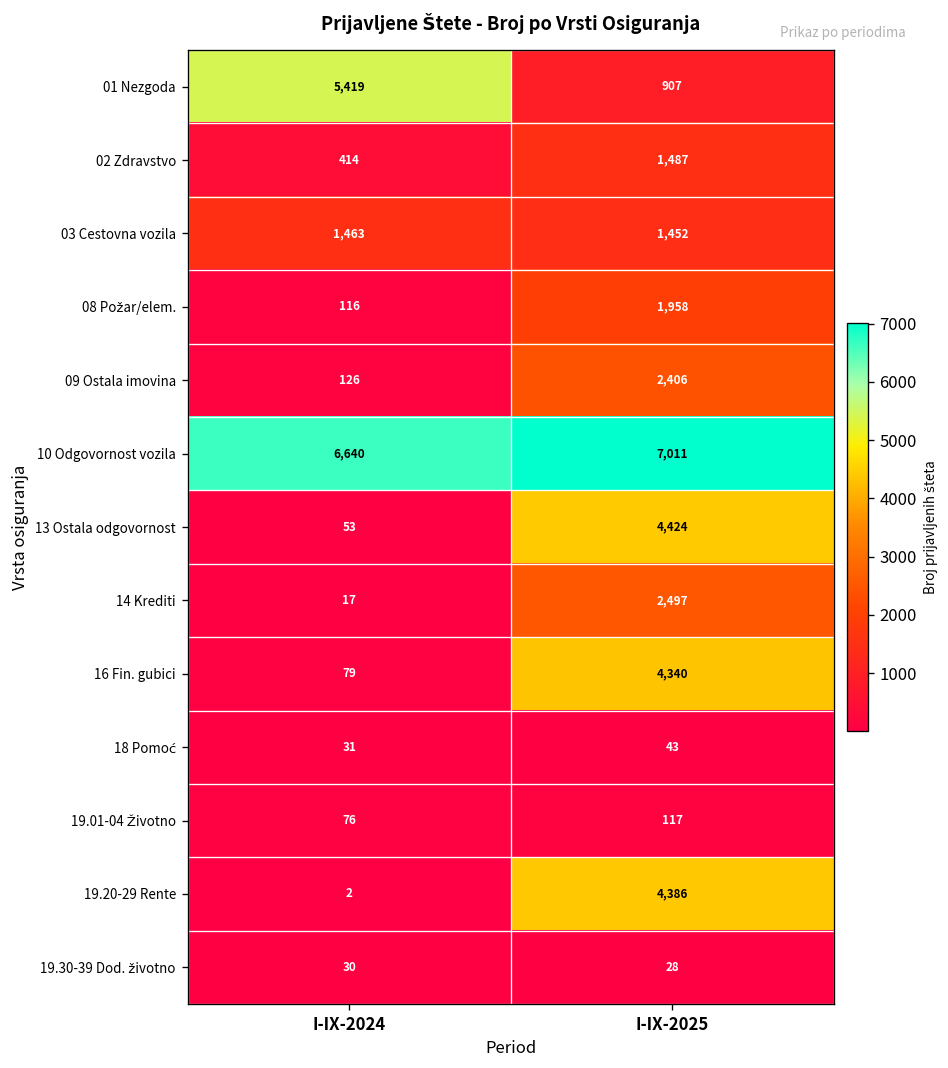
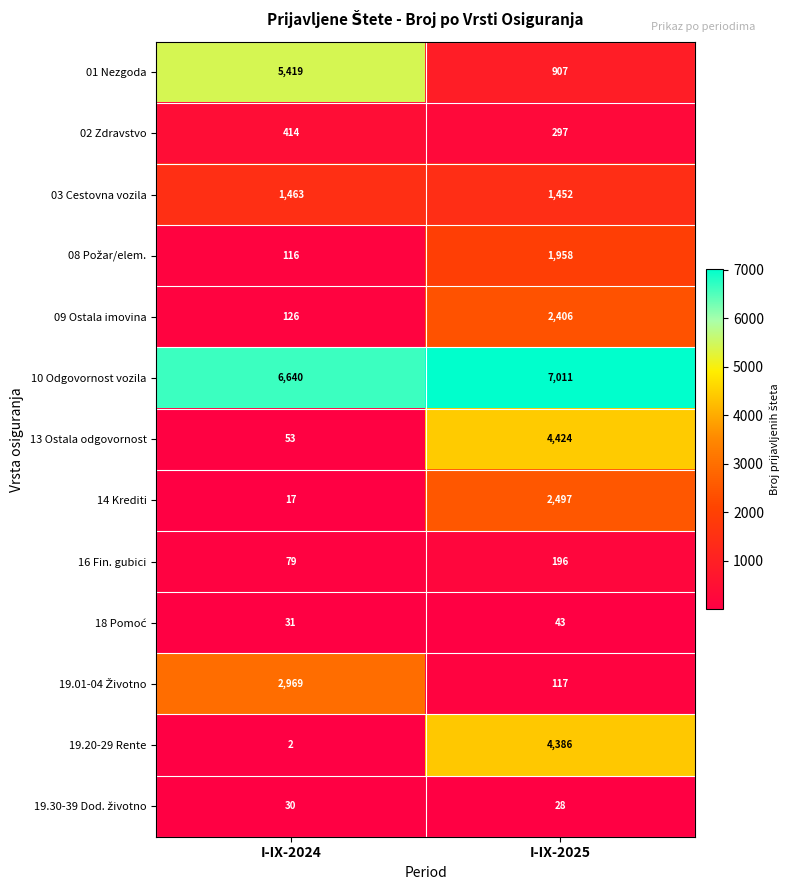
  {
    "01 Nezgoda": {
      "I-IX-2024": "5,419",
      "I-IX-2025": "907"
    },
    "02 Zdravstvo": {
      "I-IX-2024": "414",
-     "I-IX-2025": "1,487"
+     "I-IX-2025": "297"
    },
    "03 Cestovna vozila": {
      "I-IX-2024": "1,463",
      "I-IX-2025": "1,452"
    },
    "08 Požar/elem.": {
      "I-IX-2024": "116",
      "I-IX-2025": "1,958"
    },
    "09 Ostala imovina": {
      "I-IX-2024": "126",
      "I-IX-2025": "2,406"
    },
    "10 Odgovornost vozila": {
      "I-IX-2024": "6,640",
      "I-IX-2025": "7,011"
    },
    "13 Ostala odgovornost": {
      "I-IX-2024": "53",
      "I-IX-2025": "4,424"
    },
    "14 Krediti": {
      "I-IX-2024": "17",
      "I-IX-2025": "2,497"
    },
    "16 Fin. gubici": {
      "I-IX-2024": "79",
-     "I-IX-2025": "4,340"
+     "I-IX-2025": "196"
    },
    "18 Pomoć": {
      "I-IX-2024": "31",
      "I-IX-2025": "43"
    },
    "19.01-04 Životno": {
-     "I-IX-2024": "76",
+     "I-IX-2024": "2,969",
      "I-IX-2025": "117"
    },
    "19.20-29 Rente": {
      "I-IX-2024": "2",
      "I-IX-2025": "4,386"
    },
    "19.30-39 Dod. životno": {
      "I-IX-2024": "30",
      "I-IX-2025": "28"
    }
  }
